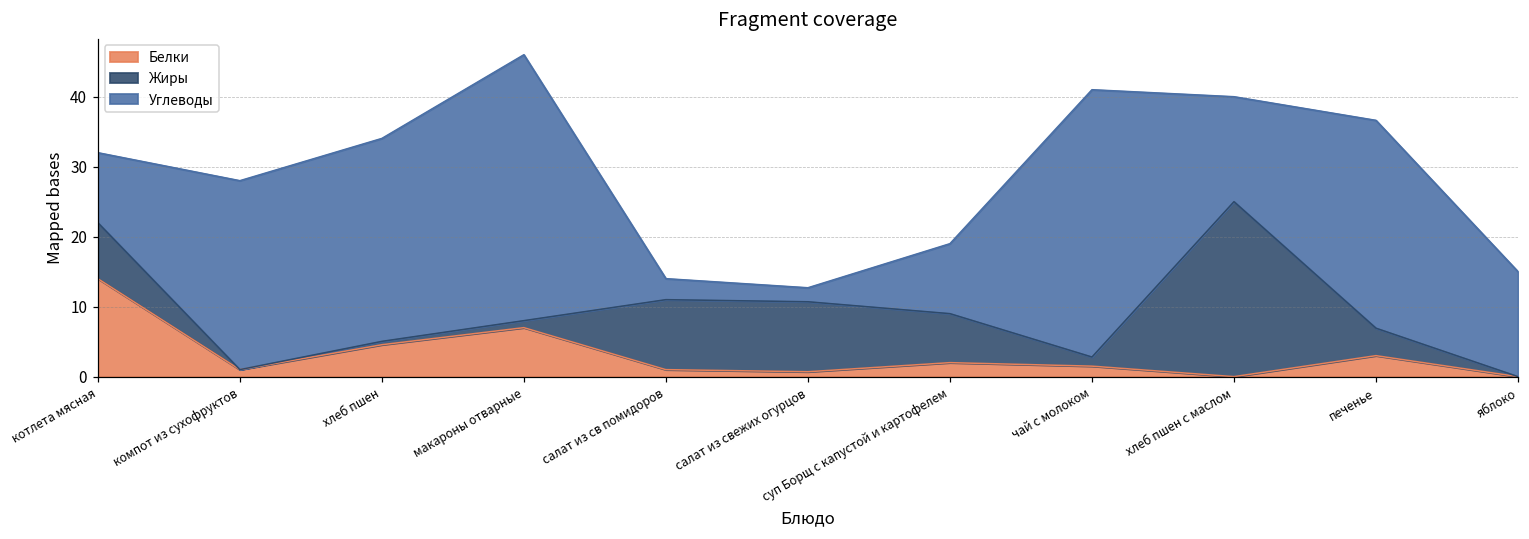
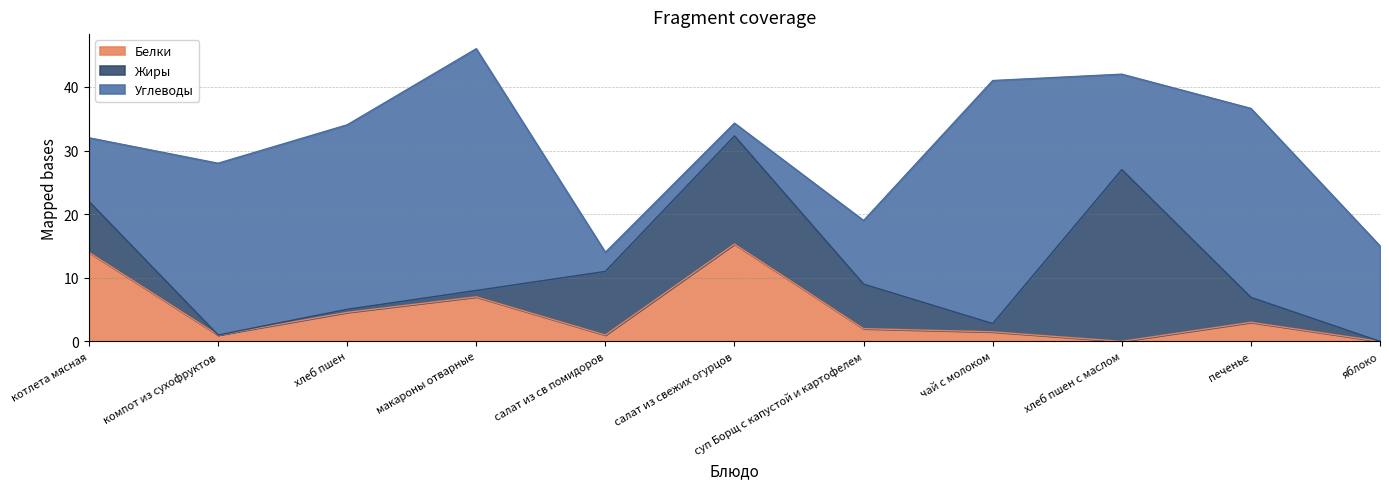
  {
    "Белки": {
      "котлета мясная": 14,
      "хлеб пшен": 5,
      "макароны отварные": 7,
      "салат из св помидоров": 1,
-     "салат из свежих огурцов": 1,
+     "салат из свежих огурцов": 15,
      "суп Борщ с капустой и картофелем": 2,
      "чай с молоком": 2,
      "хлеб пшен с маслом": 0,
      "печенье": 3
    },
    "Жиры": {
      "котлета мясная": 8,
      "хлеб пшен": 0,
      "макароны отварные": 1,
      "салат из св помидоров": 10,
-     "салат из свежих огурцов": 10,
+     "салат из свежих огурцов": 17,
      "суп Борщ с капустой и картофелем": 7,
      "чай с молоком": 1,
-     "хлеб пшен с маслом": 25,
+     "хлеб пшен с маслом": 27,
      "печенье": 4
    },
    "Углеводы": {
      "котлета мясная": 10,
      "компот из сухофруктов": 27,
      "хлеб пшен": 29,
      "макароны отварные": 38,
      "салат из св помидоров": 3,
      "салат из свежих огурцов": 2,
      "суп Борщ с капустой и картофелем": 10,
      "чай с молоком": 38,
      "хлеб пшен с маслом": 15,
      "печенье": 30,
      "яблоко": 15
    }
  }
